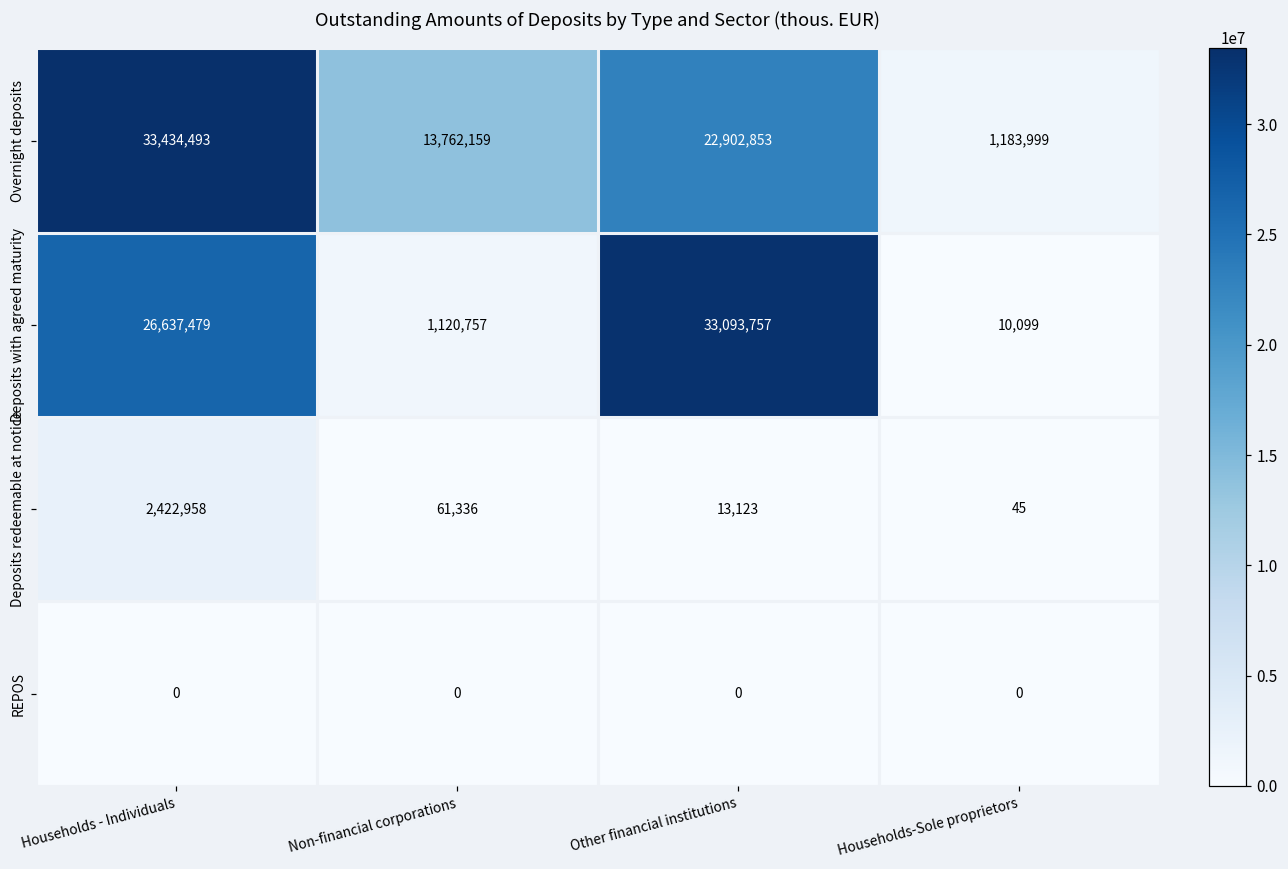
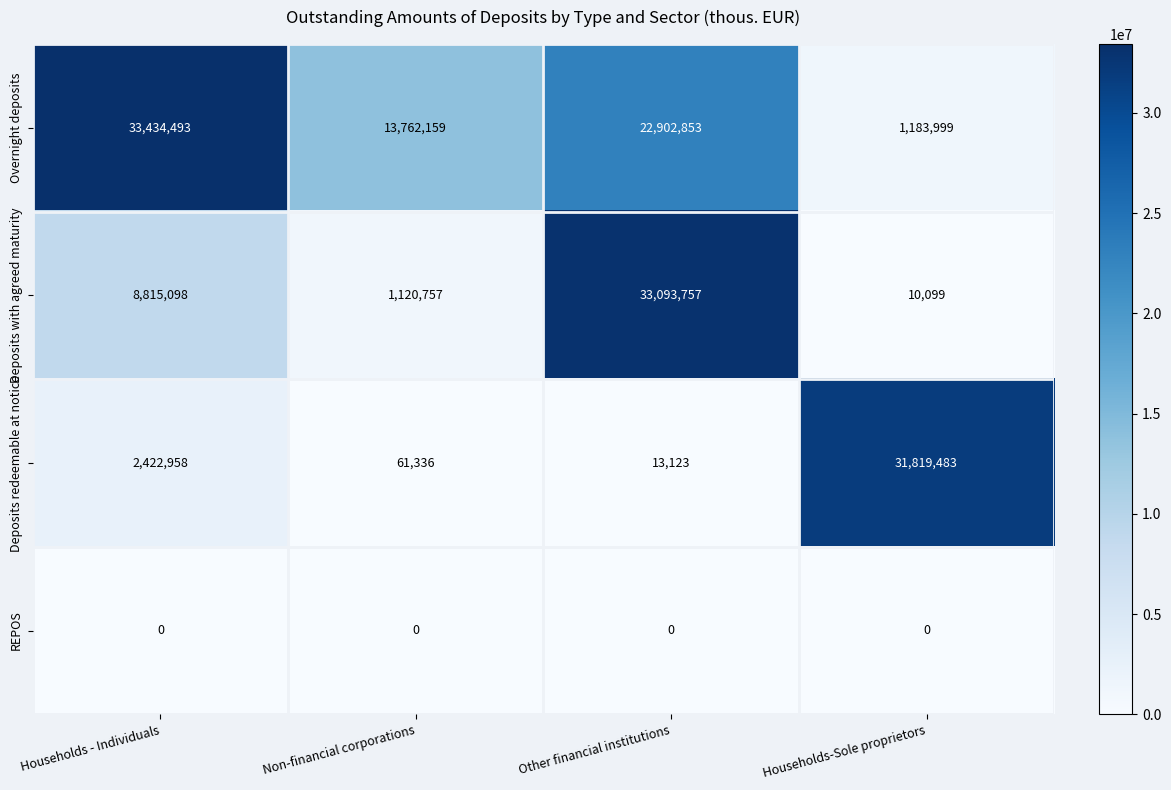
  {
    "Overnight deposits": {
      "Households - Individuals": "33,434,493",
      "Non-financial corporations": "13,762,159",
      "Other financial institutions": "22,902,853",
      "Households-Sole proprietors": "1,183,999"
    },
    "Deposits with agreed maturity": {
-     "Households - Individuals": "26,637,479",
+     "Households - Individuals": "8,815,098",
      "Non-financial corporations": "1,120,757",
      "Other financial institutions": "33,093,757",
      "Households-Sole proprietors": "10,099"
    },
    "Deposits redeemable at notice": {
      "Households - Individuals": "2,422,958",
      "Non-financial corporations": "61,336",
      "Other financial institutions": "13,123",
-     "Households-Sole proprietors": "45"
+     "Households-Sole proprietors": "31,819,483"
    },
    "REPOS": {
      "Households - Individuals": "0",
      "Non-financial corporations": "0",
      "Other financial institutions": "0",
      "Households-Sole proprietors": "0"
    }
  }
